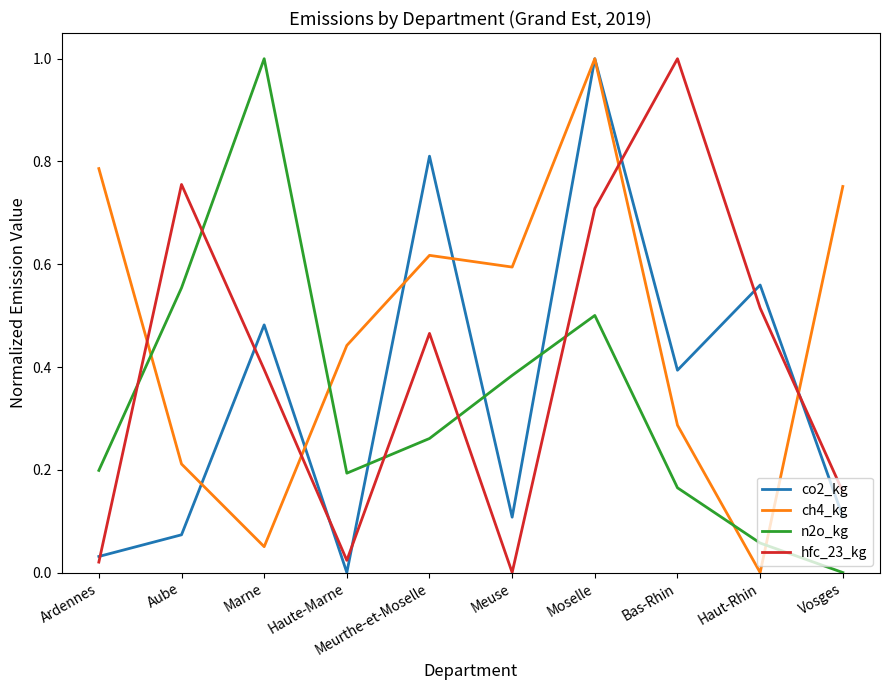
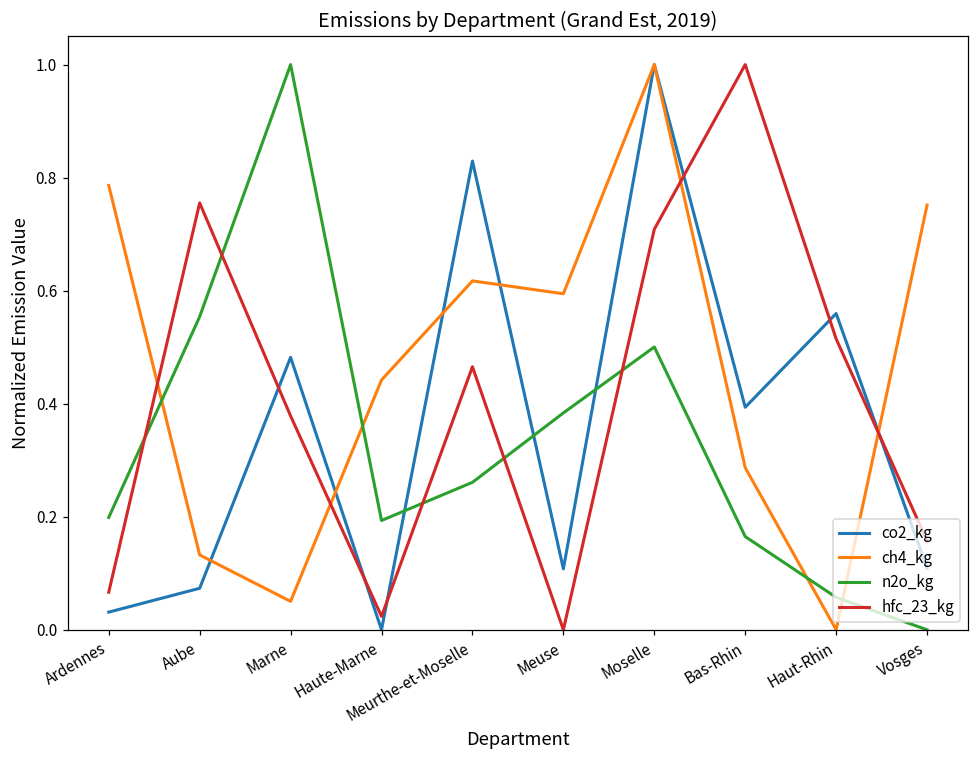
  {
    "co2_kg": {
      "Ardennes": 0.03,
      "Aube": 0.07,
      "Marne": 0.48,
      "Haute-Marne": 0.00,
-     "Meurthe-et-Moselle": 0.81,
+     "Meurthe-et-Moselle": 0.83,
      "Meuse": 0.11,
      "Bas-Rhin": 0.39,
      "Haut-Rhin": 0.56
    },
    "ch4_kg": {
      "Ardennes": 0.79,
-     "Aube": 0.21,
+     "Aube": 0.13,
      "Marne": 0.05,
      "Haute-Marne": 0.44,
      "Meurthe-et-Moselle": 0.62,
      "Meuse": 0.59,
      "Bas-Rhin": 0.29,
      "Haut-Rhin": 0.00,
      "Vosges": 0.75
    },
    "n2o_kg": {
      "Ardennes": 0.20,
      "Aube": 0.55,
      "Marne": 1.00,
      "Haute-Marne": 0.19,
      "Meurthe-et-Moselle": 0.26,
      "Meuse": 0.38,
      "Moselle": 0.50,
      "Bas-Rhin": 0.16,
      "Vosges": 0.00
    },
    "hfc_23_kg": {
-     "Ardennes": 0.02,
+     "Ardennes": 0.07,
      "Aube": 0.76,
-     "Marne": 0.40,
+     "Marne": 0.38,
      "Haute-Marne": 0.02,
      "Meurthe-et-Moselle": 0.47,
      "Meuse": 0.00,
      "Moselle": 0.71,
      "Bas-Rhin": 1.00,
      "Haut-Rhin": 0.51
    }
  }
